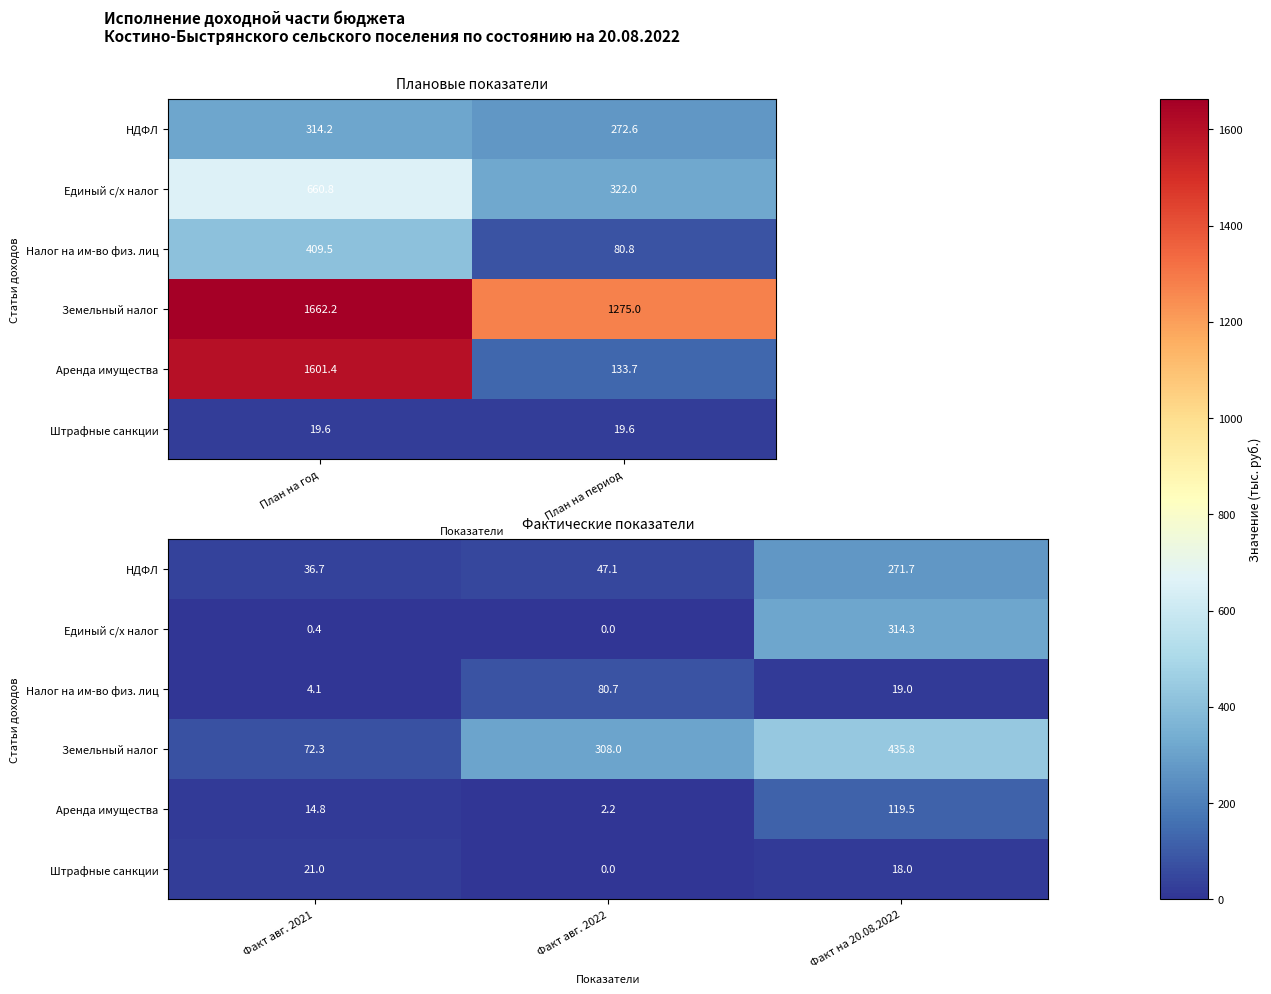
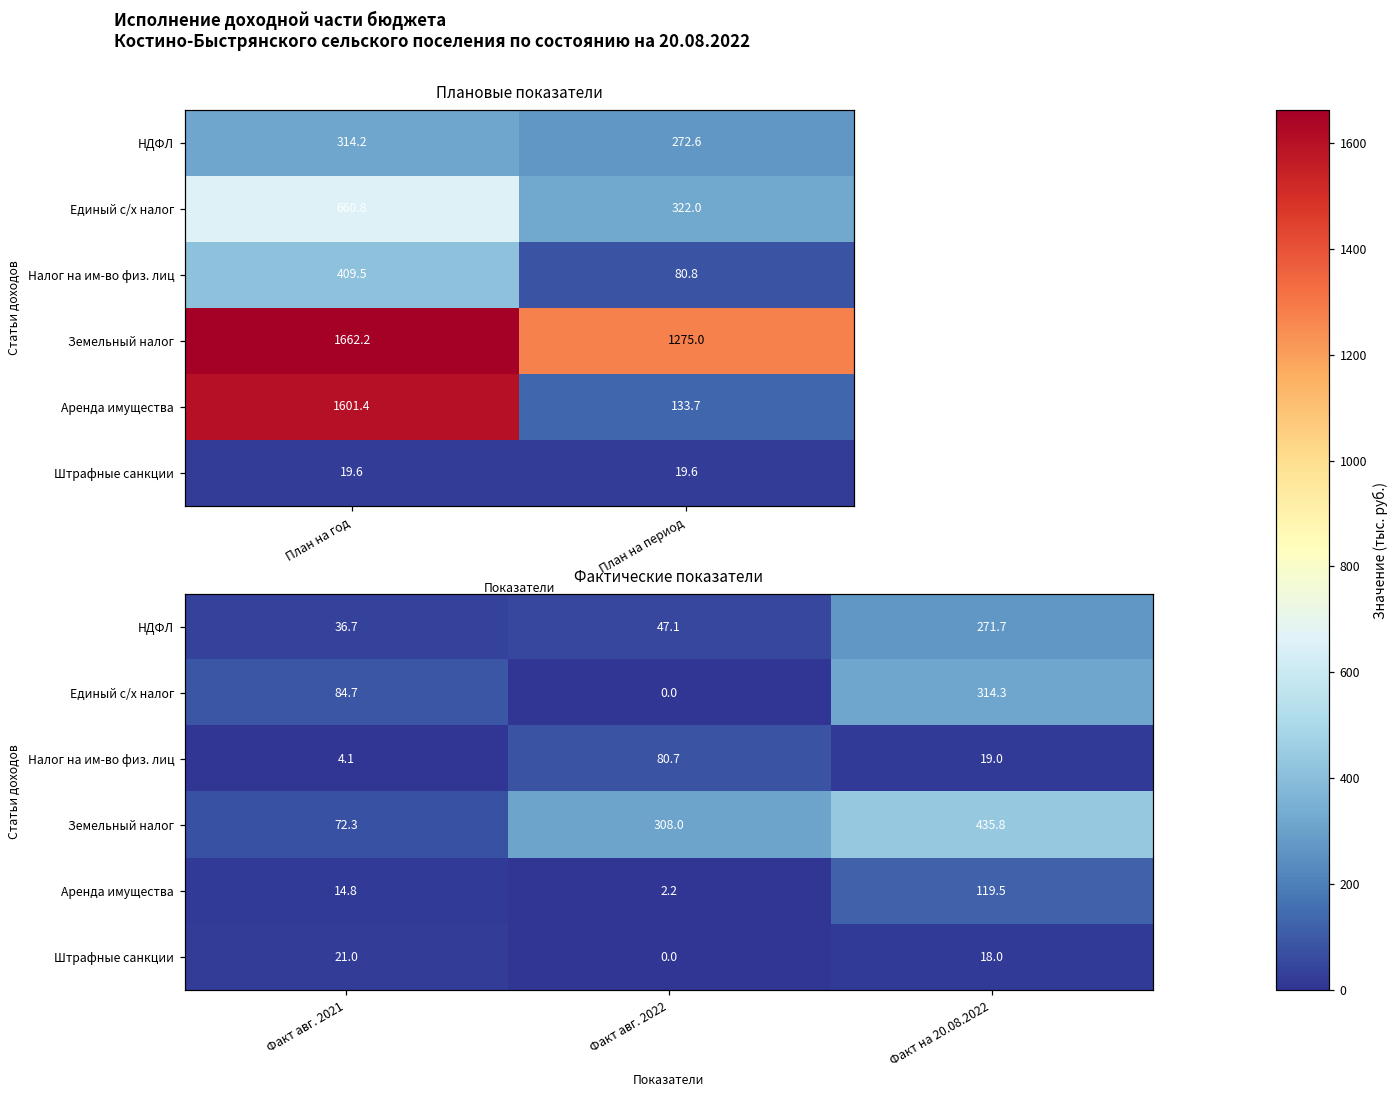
  {
    "Плановые показатели": {
      "НДФЛ": {
        "План на год": 314.2,
        "План на период": 272.6
      },
      "Единый с/х налог": {
        "План на период": 322.0
      },
      "Налог на им-во физ. лиц": {
        "План на год": 409.5,
        "План на период": 80.8
      },
      "Земельный налог": {
        "План на год": 1662.2,
        "План на период": 1275.0
      },
      "Аренда имущества": {
        "План на год": 1601.4,
        "План на период": 133.7
      },
      "Штрафные санкции": {
        "План на год": 19.6,
        "План на период": 19.6
      }
    },
    "Фактические показатели": {
      "НДФЛ": {
        "Факт авг. 2021": 36.7,
        "Факт авг. 2022": 47.1,
        "Факт на 20.08.2022": 271.7
      },
      "Единый с/х налог": {
-       "Факт авг. 2021": 0.4,
+       "Факт авг. 2021": 84.7,
        "Факт авг. 2022": 0.0,
        "Факт на 20.08.2022": 314.3
      },
      "Налог на им-во физ. лиц": {
        "Факт авг. 2021": 4.1,
        "Факт авг. 2022": 80.7,
        "Факт на 20.08.2022": 19.0
      },
      "Земельный налог": {
        "Факт авг. 2021": 72.3,
        "Факт авг. 2022": 308.0,
        "Факт на 20.08.2022": 435.8
      },
      "Аренда имущества": {
        "Факт авг. 2021": 14.8,
        "Факт авг. 2022": 2.2,
        "Факт на 20.08.2022": 119.5
      },
      "Штрафные санкции": {
        "Факт авг. 2021": 21.0,
        "Факт авг. 2022": 0.0,
        "Факт на 20.08.2022": 18.0
      }
    }
  }
